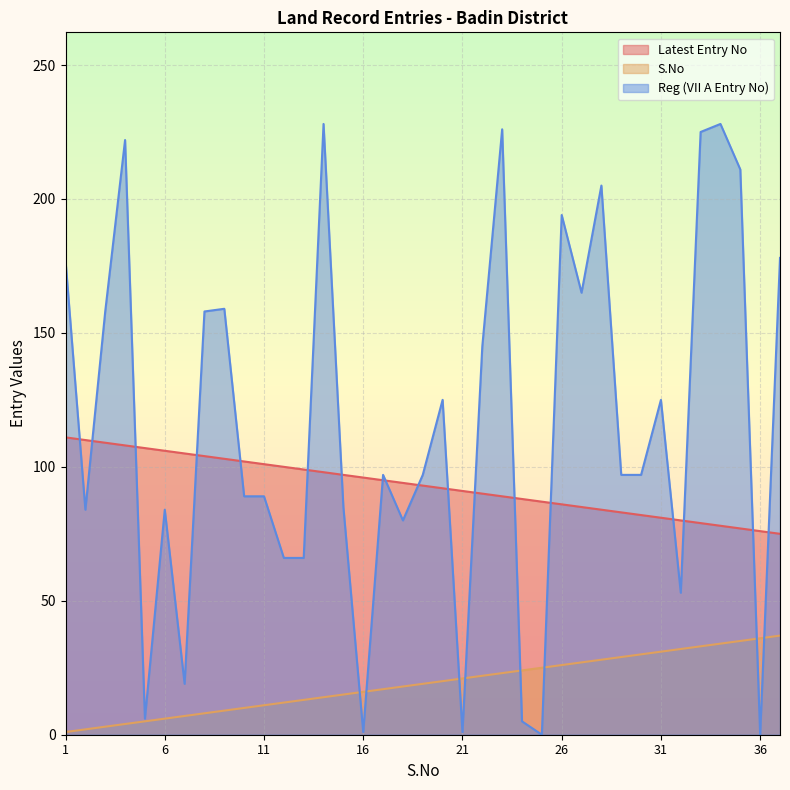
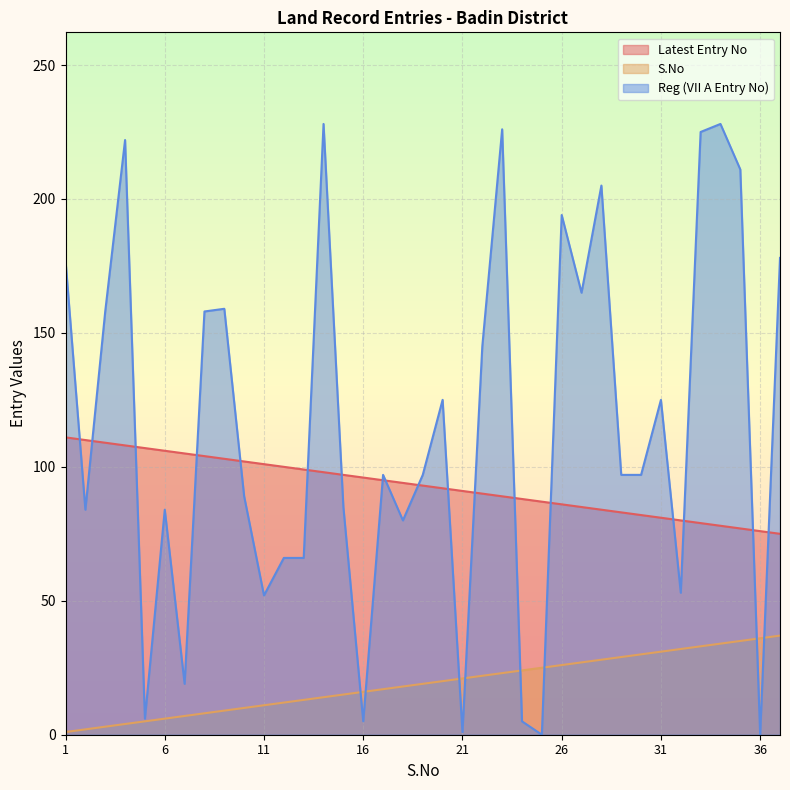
  {
    "Reg (VII A Entry No)": {
      "1": 177,
      "6": 84,
-     "11": 89,
-     "16": 1,
+     "11": 52,
+     "16": 5,
      "21": 1,
      "26": 194,
      "31": 125,
      "36": 0
    }
  }
